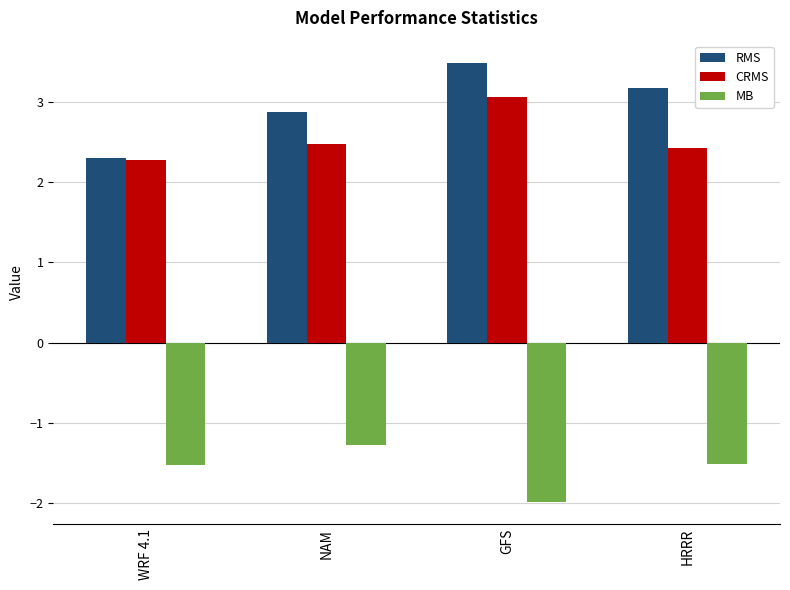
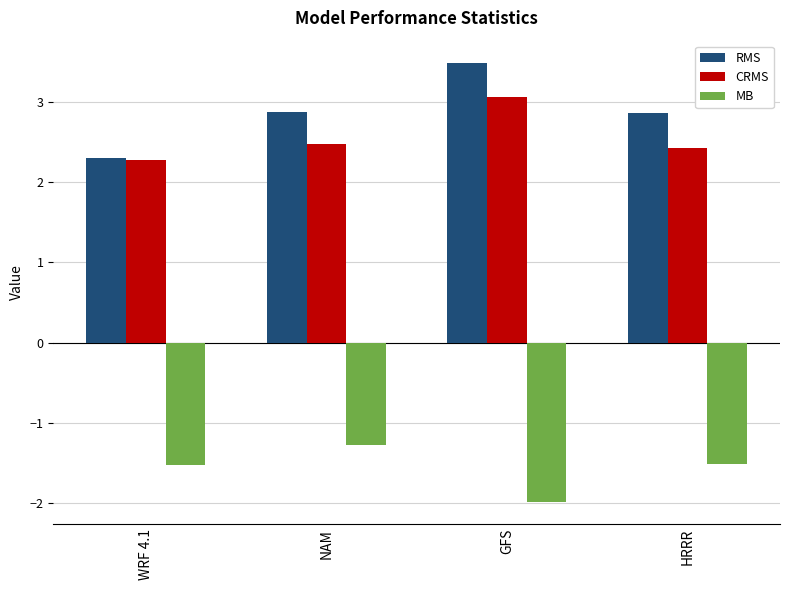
  {
    "RMS": {
      "WRF 4.1": 2.3,
      "NAM": 2.9,
      "GFS": 3.5,
-     "HRRR": 3.2
+     "HRRR": 2.9
    },
    "CRMS": {
      "WRF 4.1": 2.3,
      "NAM": 2.5,
      "GFS": 3.1,
      "HRRR": 2.4
    },
    "MB": {
      "WRF 4.1": -1.5,
      "NAM": -1.3,
      "GFS": -2.0,
      "HRRR": -1.5
    }
  }
